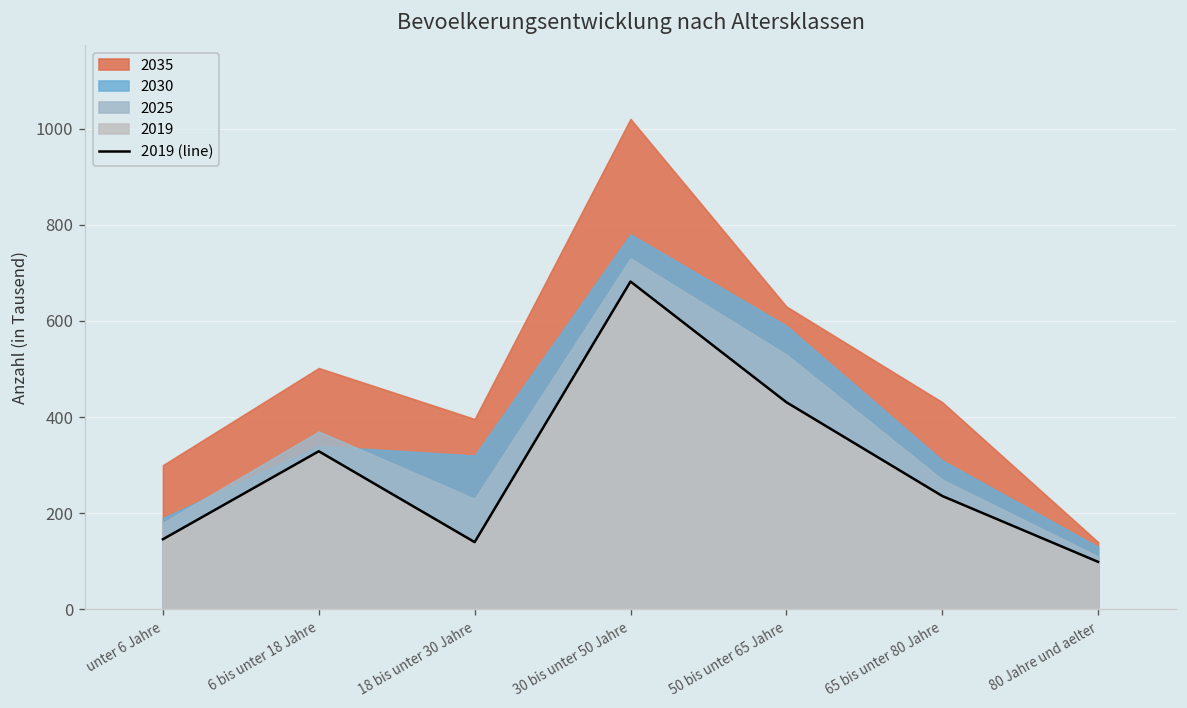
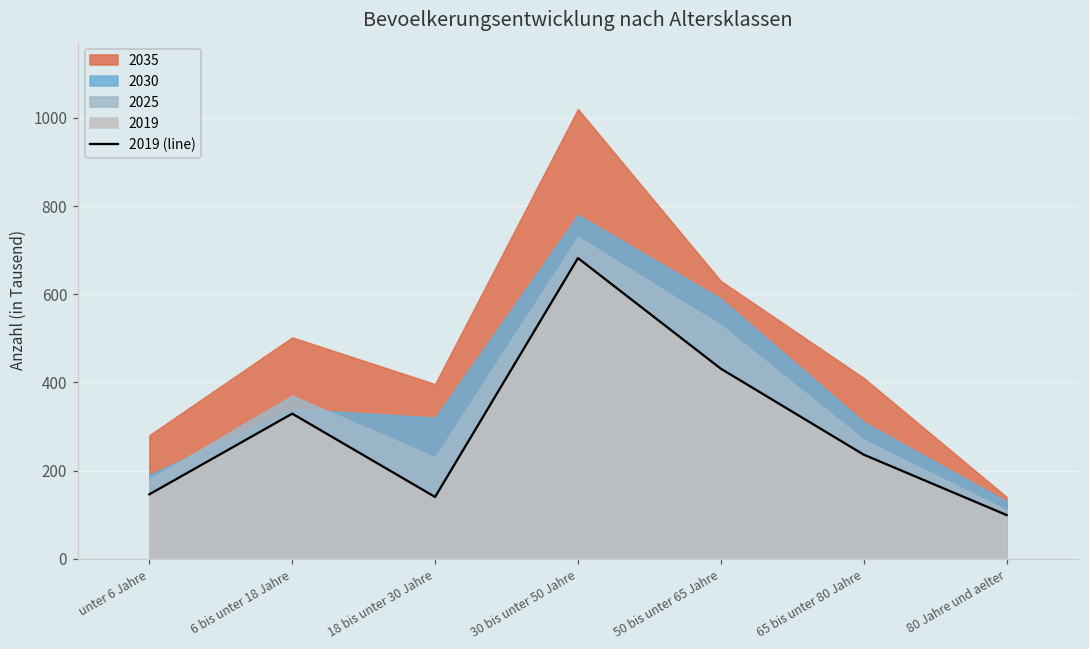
  {
    "2035": {
-     "unter 6 Jahre": 300,
+     "unter 6 Jahre": 280,
      "6 bis unter 18 Jahre": 500,
      "18 bis unter 30 Jahre": 400,
      "30 bis unter 50 Jahre": 1020,
      "50 bis unter 65 Jahre": 630,
-     "65 bis unter 80 Jahre": 430,
+     "65 bis unter 80 Jahre": 410,
      "80 Jahre und aelter": 140
    }
  }
